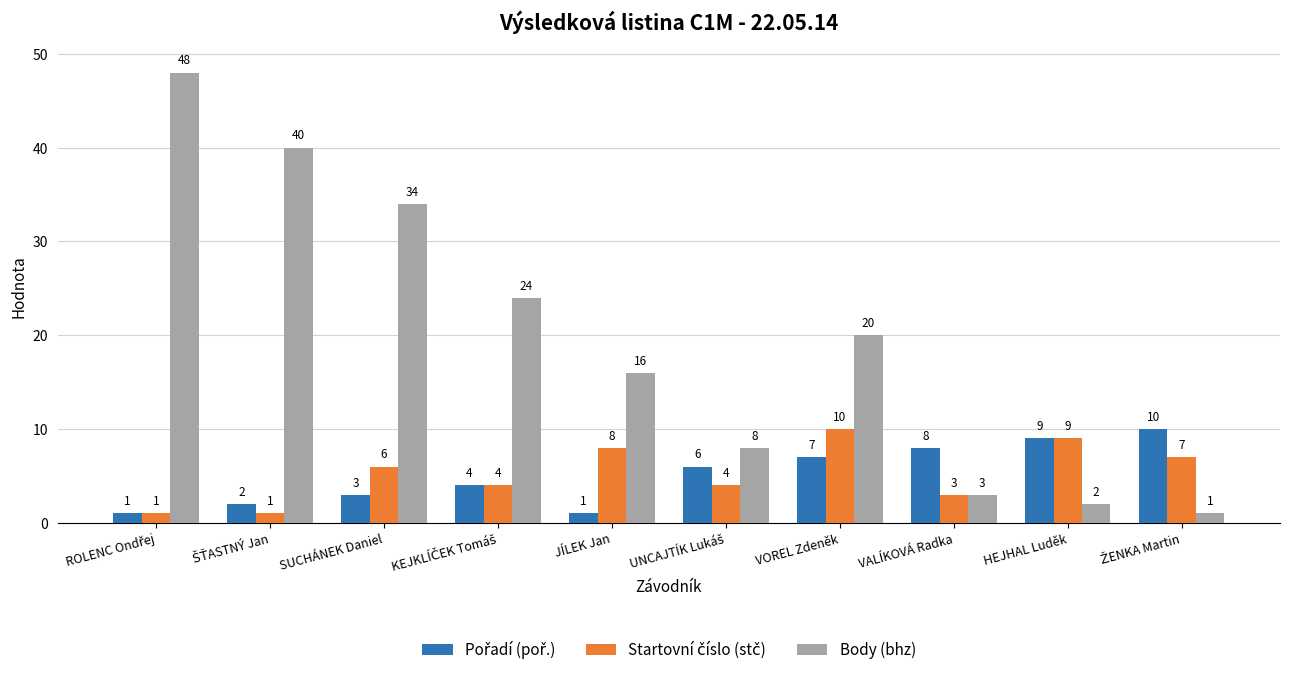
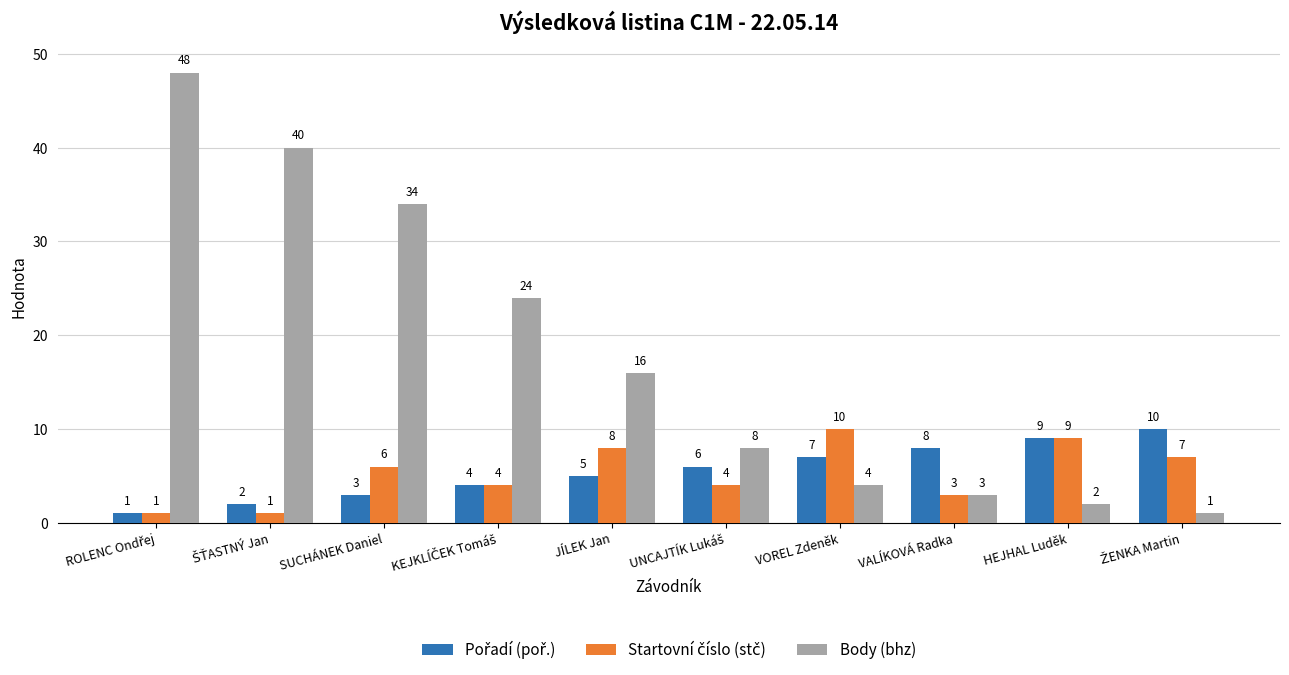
  {
    "Pořadí (poř.)": {
      "ROLENC Ondřej": 1,
      "ŠŤASTNÝ Jan": 2,
      "SUCHÁNEK Daniel": 3,
      "KEJKLÍČEK Tomáš": 4,
-     "JÍLEK Jan": 1,
+     "JÍLEK Jan": 5,
      "UNCAJTÍK Lukáš": 6,
      "VOREL Zdeněk": 7,
      "VALÍKOVÁ Radka": 8,
      "HEJHAL Luděk": 9,
      "ŽENKA Martin": 10
    },
    "Startovní číslo (stč)": {
      "ROLENC Ondřej": 1,
      "ŠŤASTNÝ Jan": 1,
      "SUCHÁNEK Daniel": 6,
      "KEJKLÍČEK Tomáš": 4,
      "JÍLEK Jan": 8,
      "UNCAJTÍK Lukáš": 4,
      "VOREL Zdeněk": 10,
      "VALÍKOVÁ Radka": 3,
      "HEJHAL Luděk": 9,
      "ŽENKA Martin": 7
    },
    "Body (bhz)": {
      "ROLENC Ondřej": 48,
      "ŠŤASTNÝ Jan": 40,
      "SUCHÁNEK Daniel": 34,
      "KEJKLÍČEK Tomáš": 24,
      "JÍLEK Jan": 16,
      "UNCAJTÍK Lukáš": 8,
-     "VOREL Zdeněk": 20,
+     "VOREL Zdeněk": 4,
      "VALÍKOVÁ Radka": 3,
      "HEJHAL Luděk": 2,
      "ŽENKA Martin": 1
    }
  }
